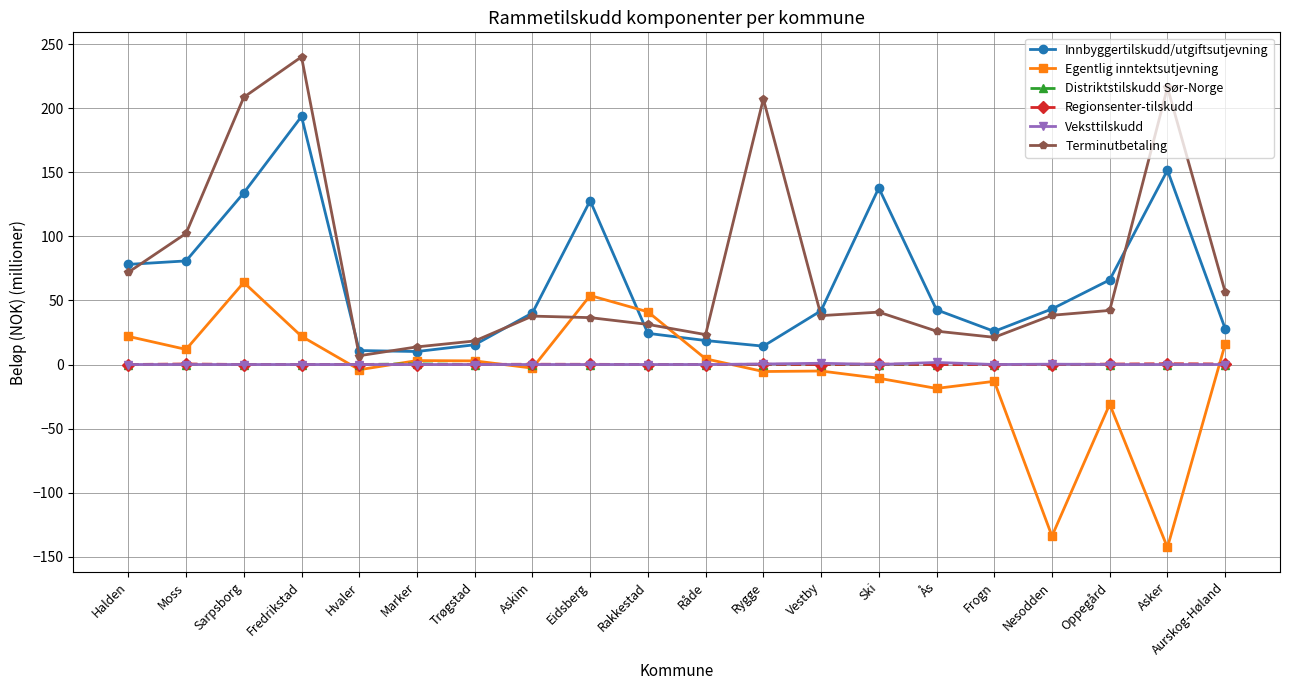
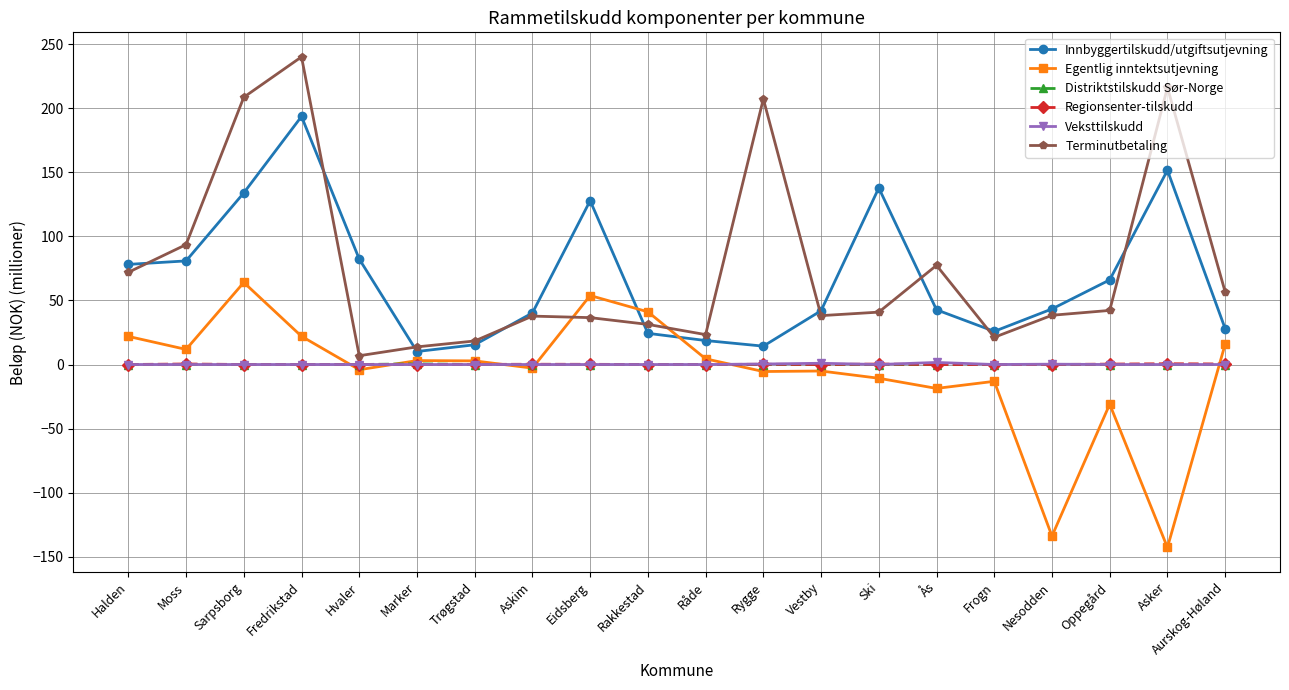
  {
    "Innbyggertilskudd/utgiftsutjevning": {
      "Halden": 78,
      "Moss": 81,
      "Sarpsborg": 134,
      "Fredrikstad": 193,
-     "Hvaler": 11,
+     "Hvaler": 82,
      "Marker": 10,
      "Trøgstad": 15,
      "Askim": 40,
      "Eidsberg": 128,
      "Rakkestad": 24,
      "Råde": 19,
      "Rygge": 14,
      "Vestby": 42,
      "Ski": 138,
      "Ås": 43,
      "Frogn": 26,
      "Nesodden": 43,
      "Oppegård": 66,
      "Asker": 152,
      "Aurskog-Høland": 28
    },
    "Egentlig inntektsutjevning": {
      "Halden": 22,
      "Moss": 12,
      "Sarpsborg": 64,
      "Fredrikstad": 22,
      "Hvaler": -4,
      "Marker": 3,
      "Trøgstad": 3,
      "Askim": -3,
      "Eidsberg": 54,
      "Rakkestad": 41,
      "Råde": 4,
      "Rygge": -5,
      "Vestby": -5,
      "Ski": -11,
      "Ås": -19,
      "Frogn": -13,
      "Nesodden": -134,
      "Oppegård": -31,
      "Asker": -143,
      "Aurskog-Høland": 16
    },
    "Terminutbetaling": {
      "Halden": 72,
-     "Moss": 102,
+     "Moss": 94,
      "Sarpsborg": 208,
      "Fredrikstad": 240,
      "Hvaler": 7,
      "Marker": 14,
      "Trøgstad": 18,
      "Askim": 38,
      "Eidsberg": 37,
      "Rakkestad": 31,
      "Råde": 23,
      "Rygge": 207,
      "Vestby": 38,
      "Ski": 41,
-     "Ås": 26,
+     "Ås": 77,
      "Frogn": 21,
      "Nesodden": 38,
      "Oppegård": 42,
      "Aurskog-Høland": 57
    }
  }
